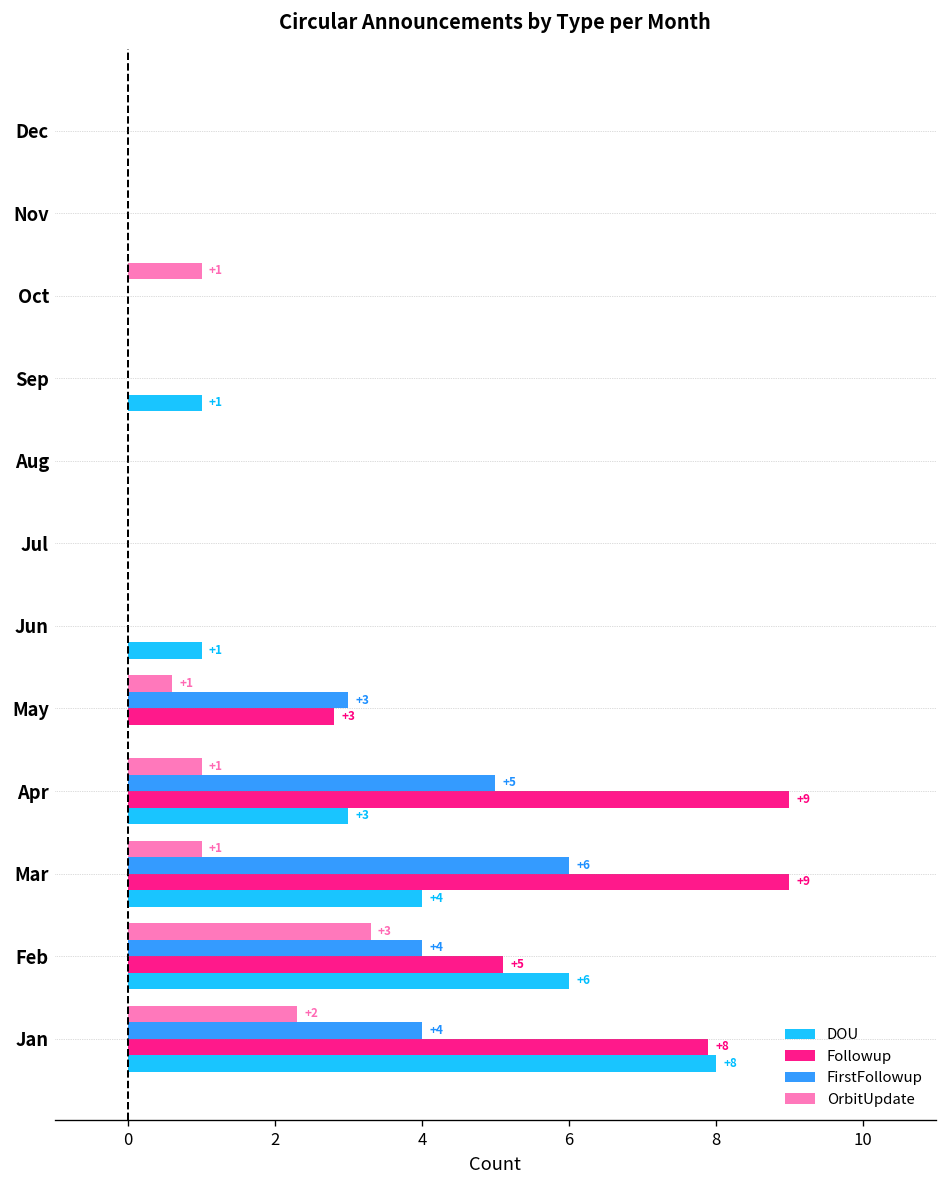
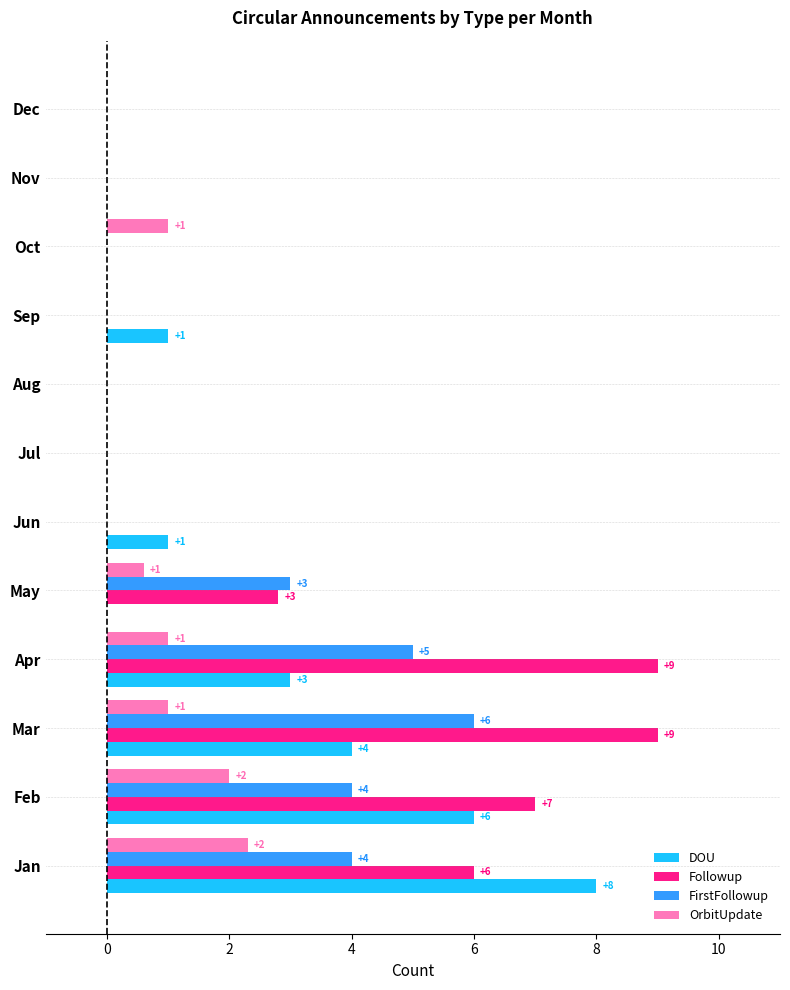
  {
    "Followup": {
      "May": "+3",
      "Apr": "+9",
      "Mar": "+9",
-     "Feb": "+5",
-     "Jan": "+8"
+     "Feb": "+7",
+     "Jan": "+6"
    },
    "OrbitUpdate": {
      "Oct": "+1",
      "May": "+1",
      "Apr": "+1",
      "Mar": "+1",
-     "Feb": "+3",
+     "Feb": "+2",
      "Jan": "+2"
    }
  }
